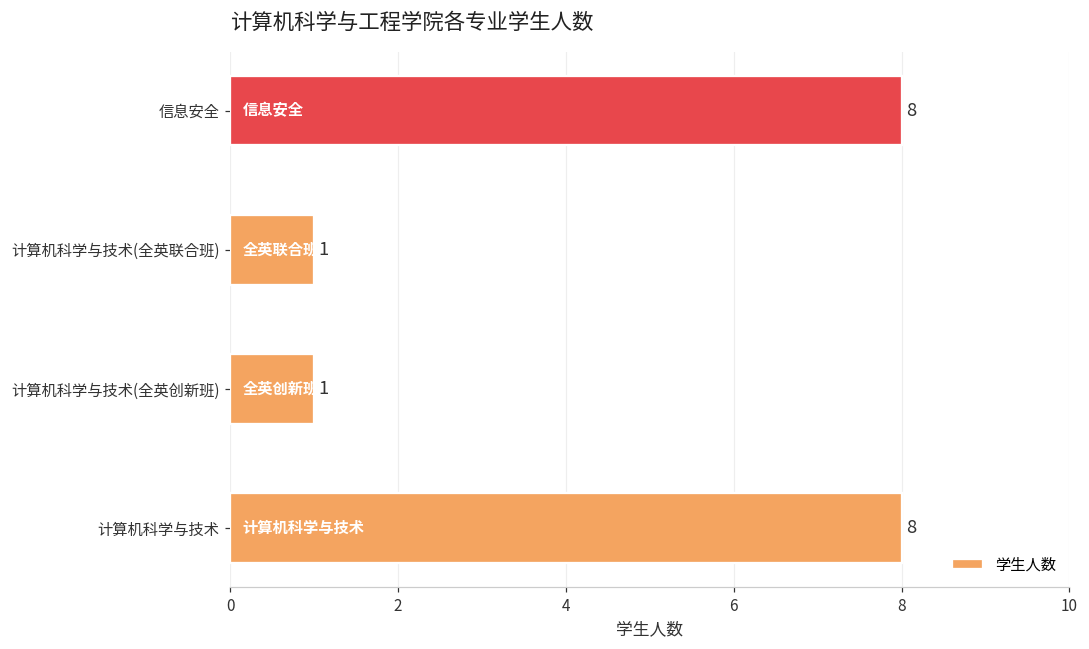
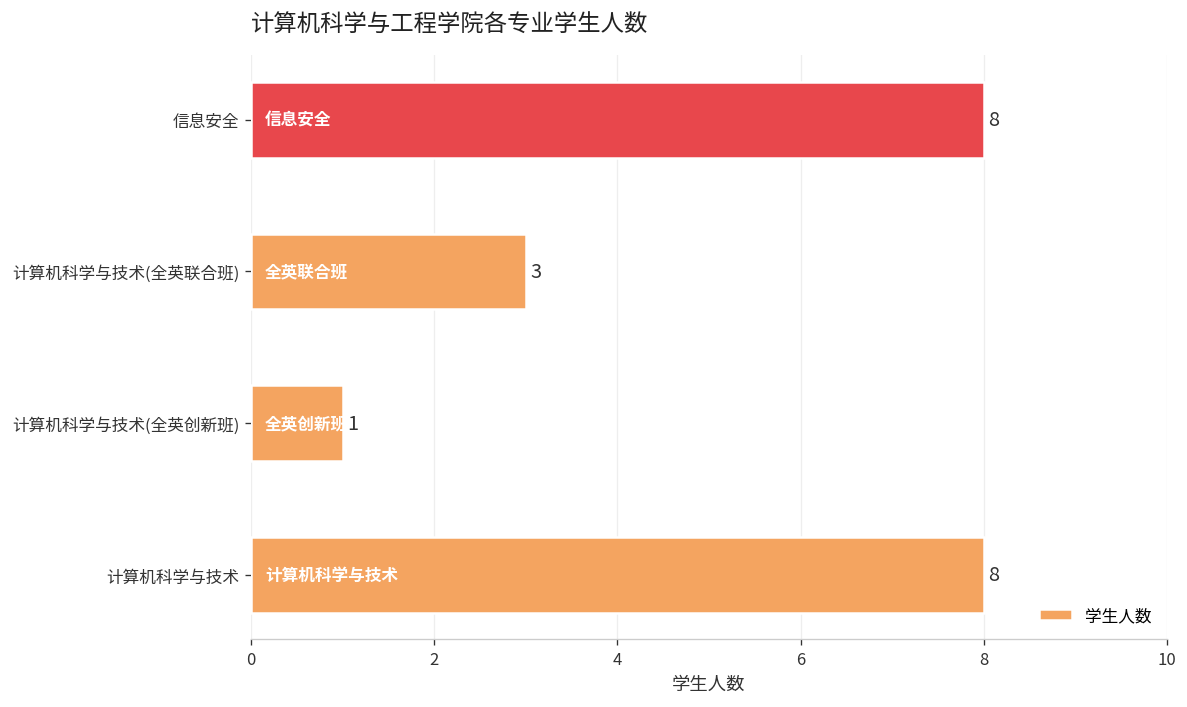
  {
    "信息安全": 8,
-   "计算机科学与技术(全英联合班)": 1,
+   "计算机科学与技术(全英联合班)": 3,
    "计算机科学与技术(全英创新班)": 1,
    "计算机科学与技术": 8
  }
